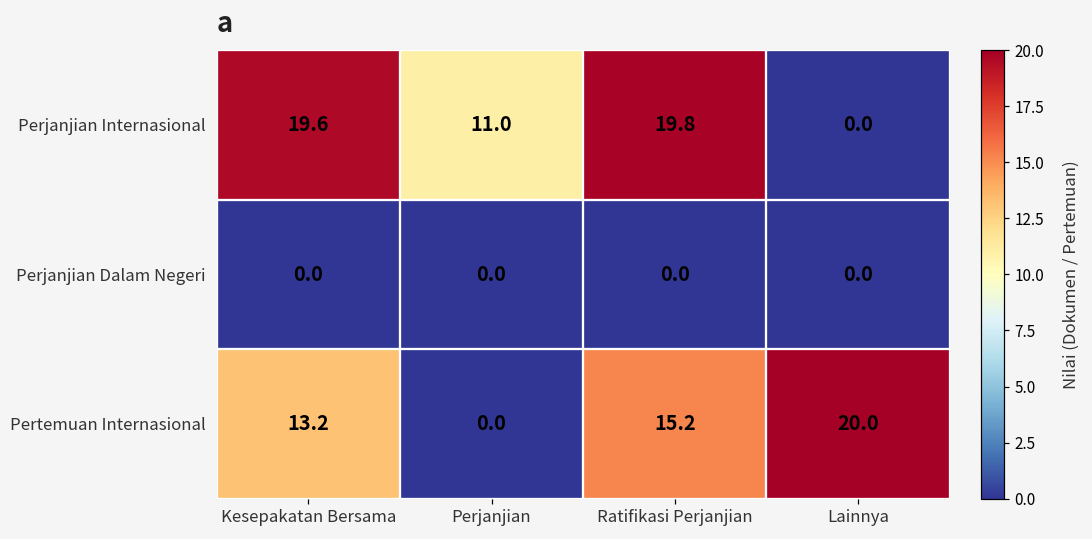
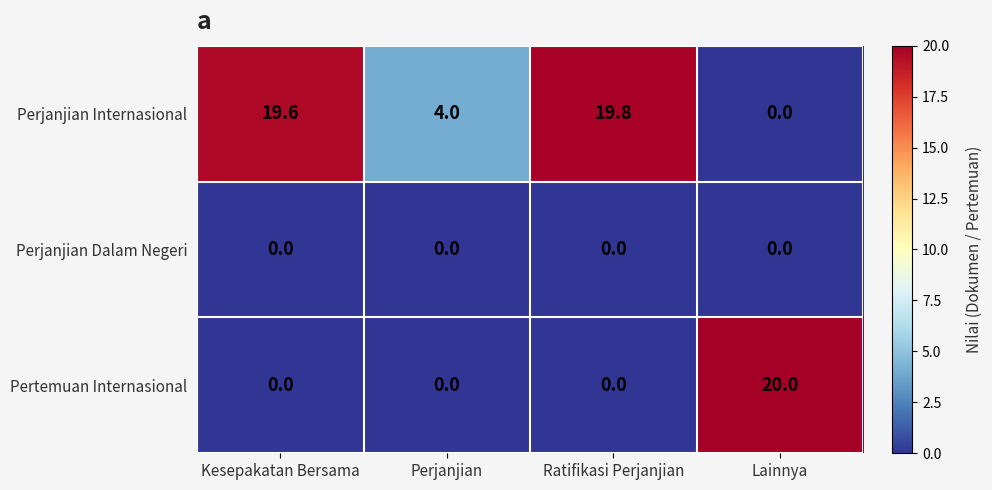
  {
    "Perjanjian Internasional": {
      "Kesepakatan Bersama": 19.6,
-     "Perjanjian": 11.0,
+     "Perjanjian": 4.0,
      "Ratifikasi Perjanjian": 19.8,
      "Lainnya": 0.0
    },
    "Perjanjian Dalam Negeri": {
      "Kesepakatan Bersama": 0.0,
      "Perjanjian": 0.0,
      "Ratifikasi Perjanjian": 0.0,
      "Lainnya": 0.0
    },
    "Pertemuan Internasional": {
-     "Kesepakatan Bersama": 13.2,
+     "Kesepakatan Bersama": 0.0,
      "Perjanjian": 0.0,
-     "Ratifikasi Perjanjian": 15.2,
+     "Ratifikasi Perjanjian": 0.0,
      "Lainnya": 20.0
    }
  }
